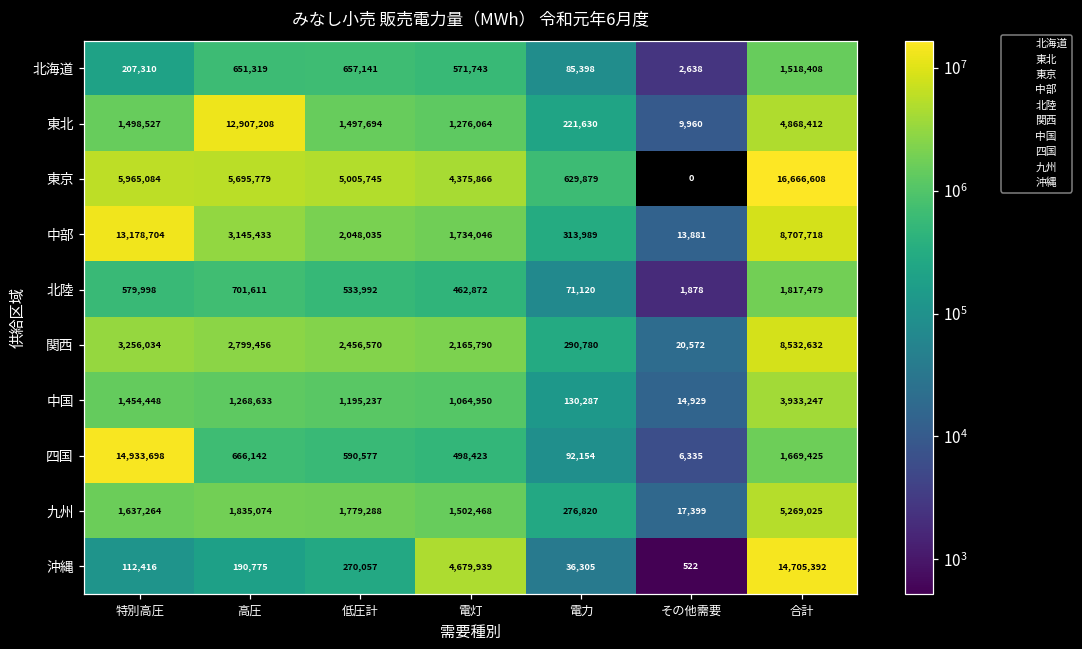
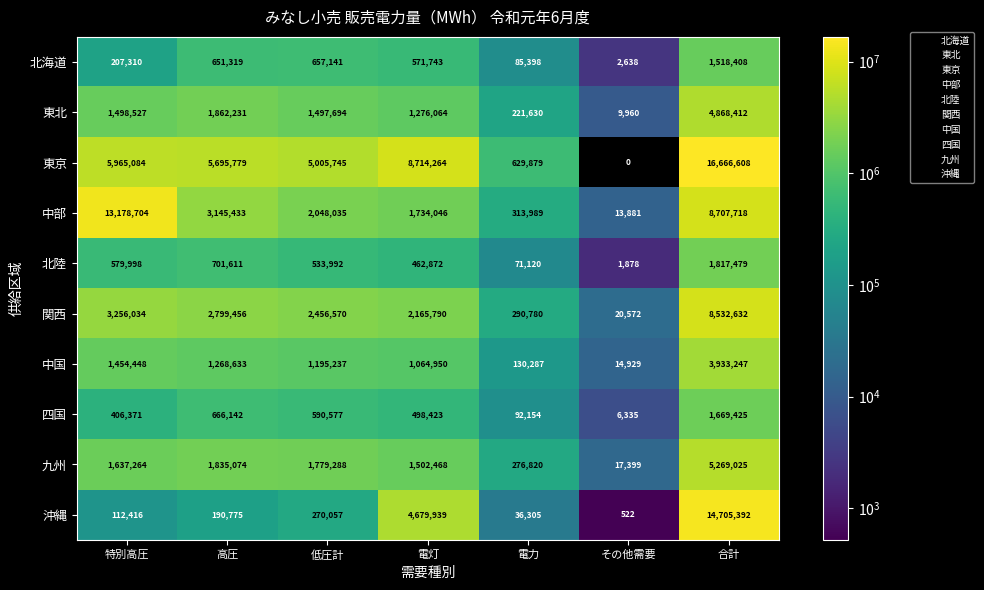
  {
    "北海道": {
      "特別高圧": "207,310",
      "高圧": "651,319",
      "低圧計": "657,141",
      "電灯": "571,743",
      "電力": "85,398",
      "その他需要": "2,638",
      "合計": "1,518,408"
    },
    "東北": {
      "特別高圧": "1,498,527",
-     "高圧": "12,907,208",
+     "高圧": "1,862,231",
      "低圧計": "1,497,694",
      "電灯": "1,276,064",
      "電力": "221,630",
      "その他需要": "9,960",
      "合計": "4,868,412"
    },
    "東京": {
      "特別高圧": "5,965,084",
      "高圧": "5,695,779",
      "低圧計": "5,005,745",
-     "電灯": "4,375,866",
+     "電灯": "8,714,264",
      "電力": "629,879",
      "その他需要": "0",
      "合計": "16,666,608"
    },
    "中部": {
      "特別高圧": "13,178,704",
      "高圧": "3,145,433",
      "低圧計": "2,048,035",
      "電灯": "1,734,046",
      "電力": "313,989",
      "その他需要": "13,881",
      "合計": "8,707,718"
    },
    "北陸": {
      "特別高圧": "579,998",
      "高圧": "701,611",
      "低圧計": "533,992",
      "電灯": "462,872",
      "電力": "71,120",
      "その他需要": "1,878",
      "合計": "1,817,479"
    },
    "関西": {
      "特別高圧": "3,256,034",
      "高圧": "2,799,456",
      "低圧計": "2,456,570",
      "電灯": "2,165,790",
      "電力": "290,780",
      "その他需要": "20,572",
      "合計": "8,532,632"
    },
    "中国": {
      "特別高圧": "1,454,448",
      "高圧": "1,268,633",
      "低圧計": "1,195,237",
      "電灯": "1,064,950",
      "電力": "130,287",
      "その他需要": "14,929",
      "合計": "3,933,247"
    },
    "四国": {
-     "特別高圧": "14,933,698",
+     "特別高圧": "406,371",
      "高圧": "666,142",
      "低圧計": "590,577",
      "電灯": "498,423",
      "電力": "92,154",
      "その他需要": "6,335",
      "合計": "1,669,425"
    },
    "九州": {
      "特別高圧": "1,637,264",
      "高圧": "1,835,074",
      "低圧計": "1,779,288",
      "電灯": "1,502,468",
      "電力": "276,820",
      "その他需要": "17,399",
      "合計": "5,269,025"
    },
    "沖縄": {
      "特別高圧": "112,416",
      "高圧": "190,775",
      "低圧計": "270,057",
      "電灯": "4,679,939",
      "電力": "36,305",
      "その他需要": "522",
      "合計": "14,705,392"
    }
  }
